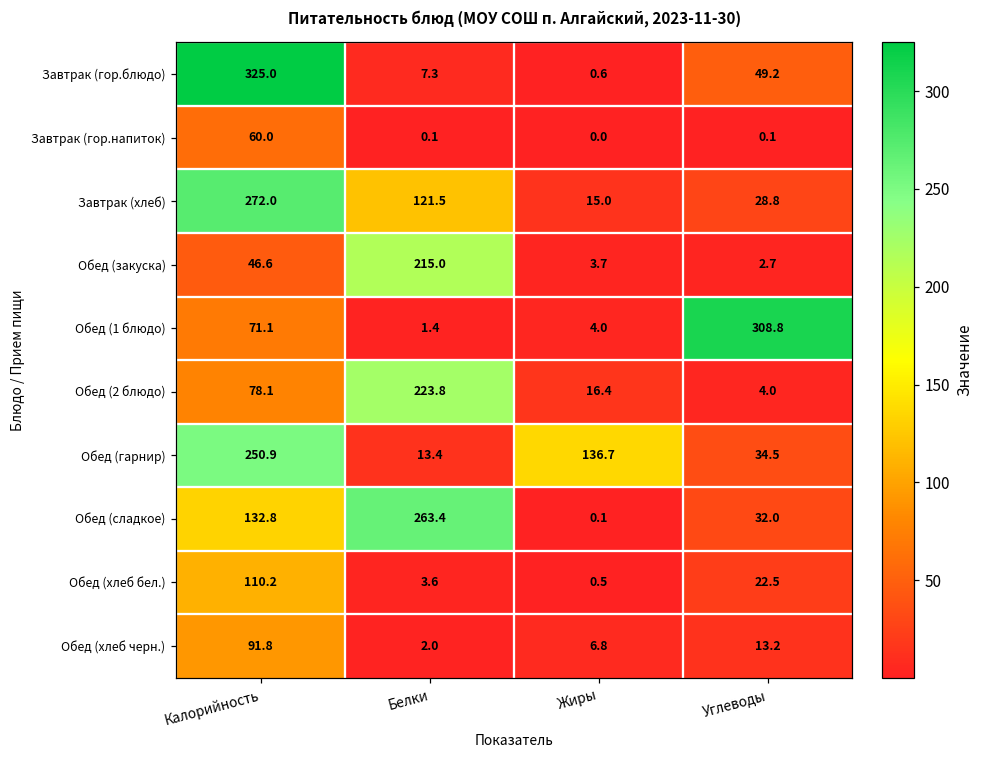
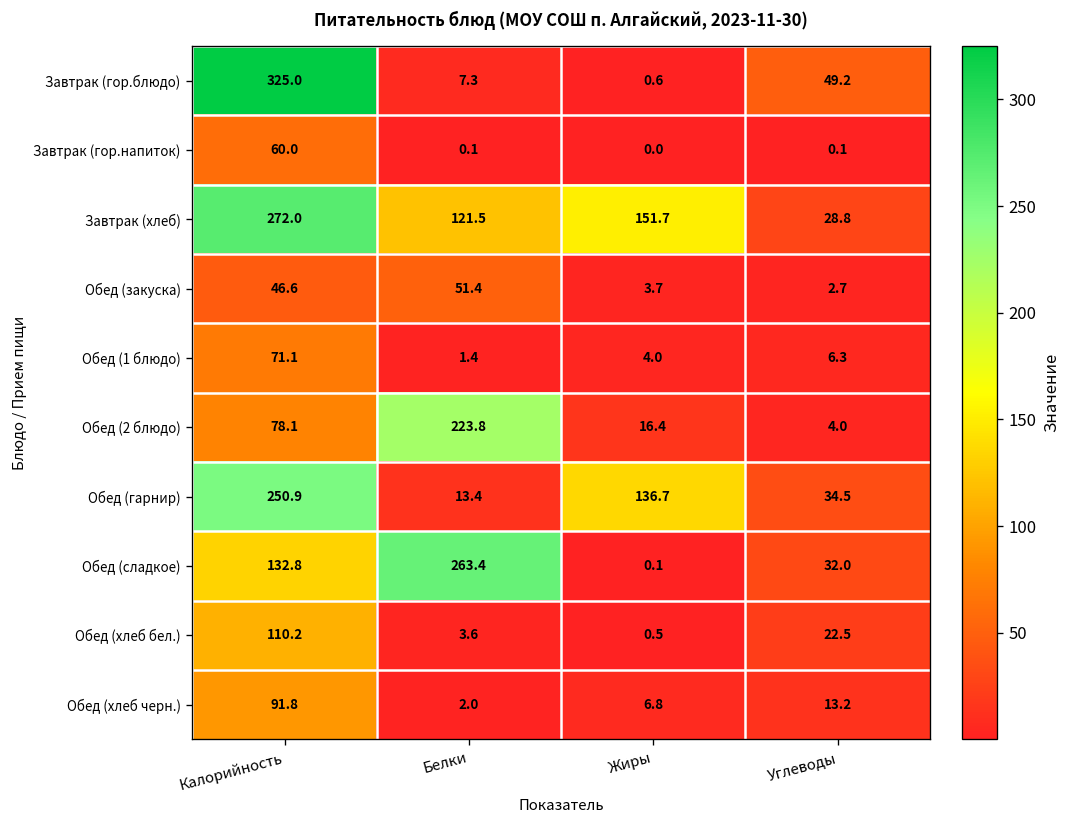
  {
    "Завтрак (гор.блюдо)": {
      "Калорийность": 325.0,
      "Белки": 7.3,
      "Жиры": 0.6,
      "Углеводы": 49.2
    },
    "Завтрак (гор.напиток)": {
      "Калорийность": 60.0,
      "Белки": 0.1,
      "Жиры": 0.0,
      "Углеводы": 0.1
    },
    "Завтрак (хлеб)": {
      "Калорийность": 272.0,
      "Белки": 121.5,
-     "Жиры": 15.0,
+     "Жиры": 151.7,
      "Углеводы": 28.8
    },
    "Обед (закуска)": {
      "Калорийность": 46.6,
-     "Белки": 215.0,
+     "Белки": 51.4,
      "Жиры": 3.7,
      "Углеводы": 2.7
    },
    "Обед (1 блюдо)": {
      "Калорийность": 71.1,
      "Белки": 1.4,
      "Жиры": 4.0,
-     "Углеводы": 308.8
+     "Углеводы": 6.3
    },
    "Обед (2 блюдо)": {
      "Калорийность": 78.1,
      "Белки": 223.8,
      "Жиры": 16.4,
      "Углеводы": 4.0
    },
    "Обед (гарнир)": {
      "Калорийность": 250.9,
      "Белки": 13.4,
      "Жиры": 136.7,
      "Углеводы": 34.5
    },
    "Обед (сладкое)": {
      "Калорийность": 132.8,
      "Белки": 263.4,
      "Жиры": 0.1,
      "Углеводы": 32.0
    },
    "Обед (хлеб бел.)": {
      "Калорийность": 110.2,
      "Белки": 3.6,
      "Жиры": 0.5,
      "Углеводы": 22.5
    },
    "Обед (хлеб черн.)": {
      "Калорийность": 91.8,
      "Белки": 2.0,
      "Жиры": 6.8,
      "Углеводы": 13.2
    }
  }
